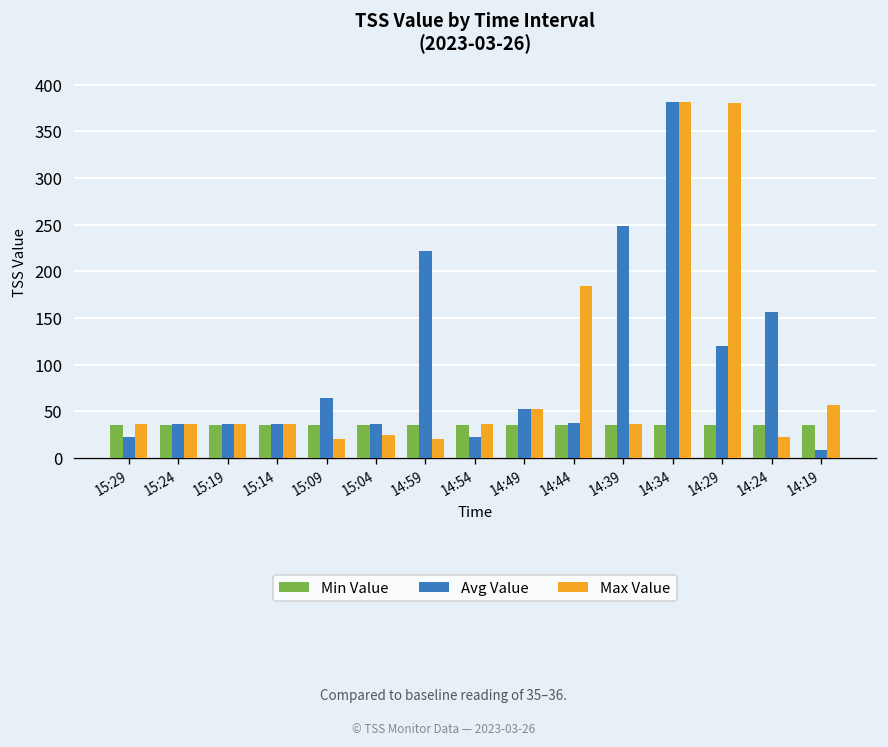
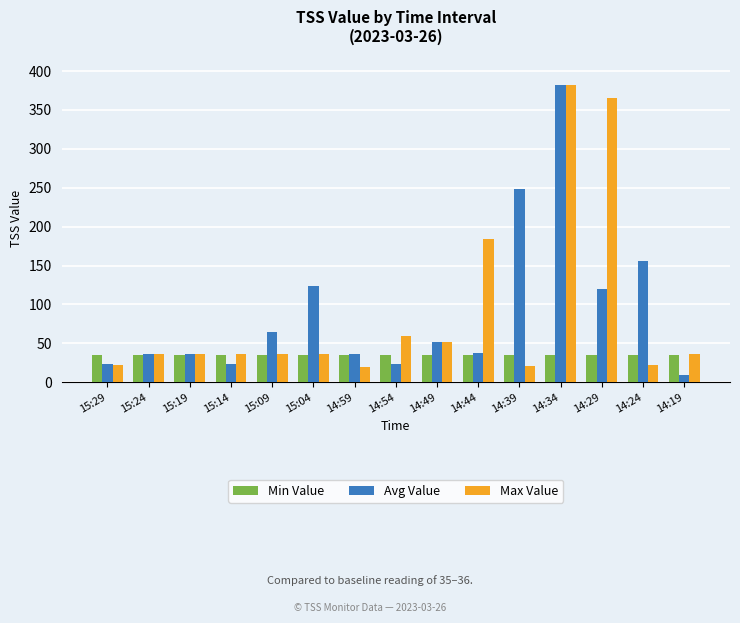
  {
    "Min Value": {
      "15:29": 40,
      "15:24": 40,
      "15:19": 40,
      "15:14": 40,
      "15:09": 40,
      "15:04": 40,
      "14:59": 40,
      "14:54": 40,
      "14:49": 40,
      "14:44": 40,
      "14:39": 40,
      "14:34": 40,
      "14:29": 40,
      "14:24": 40,
      "14:19": 40
    },
    "Avg Value": {
      "15:29": 20,
      "15:24": 40,
      "15:19": 40,
-     "15:14": 40,
+     "15:14": 20,
      "15:09": 60,
-     "15:04": 40,
-     "14:59": 220,
+     "15:04": 120,
+     "14:59": 40,
      "14:54": 20,
      "14:49": 50,
      "14:44": 40,
      "14:39": 250,
      "14:34": 380,
      "14:29": 120,
      "14:24": 160,
      "14:19": 10
    },
    "Max Value": {
-     "15:29": 40,
+     "15:29": 20,
      "15:24": 40,
      "15:19": 40,
      "15:14": 40,
-     "15:09": 20,
-     "15:04": 30,
+     "15:09": 40,
+     "15:04": 40,
      "14:59": 20,
-     "14:54": 40,
+     "14:54": 60,
      "14:49": 50,
      "14:44": 180,
-     "14:39": 40,
+     "14:39": 20,
      "14:34": 380,
-     "14:29": 380,
+     "14:29": 370,
      "14:24": 20,
-     "14:19": 60
+     "14:19": 40
    }
  }
